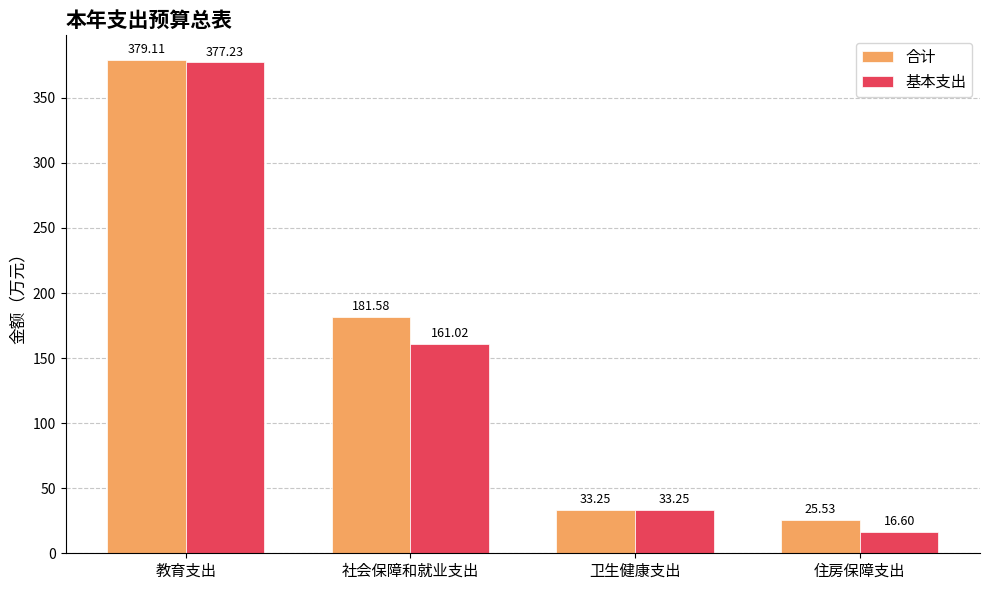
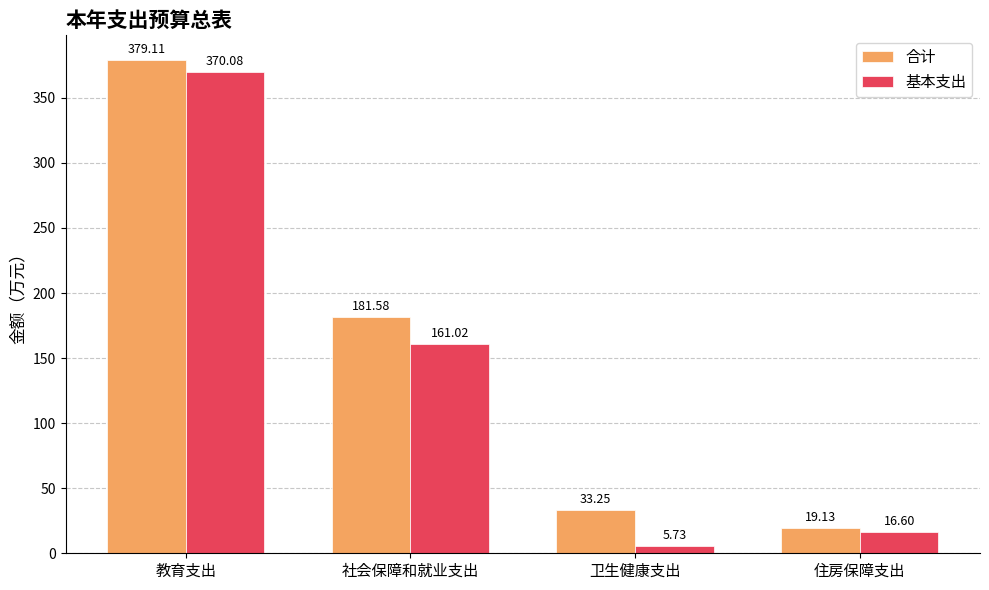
  {
    "合计": {
      "教育支出": 379.11,
      "社会保障和就业支出": 181.58,
      "卫生健康支出": 33.25,
-     "住房保障支出": 25.53
+     "住房保障支出": 19.13
    },
    "基本支出": {
-     "教育支出": 377.23,
+     "教育支出": 370.08,
      "社会保障和就业支出": 161.02,
-     "卫生健康支出": 33.25,
+     "卫生健康支出": 5.73,
      "住房保障支出": 16.60
    }
  }
